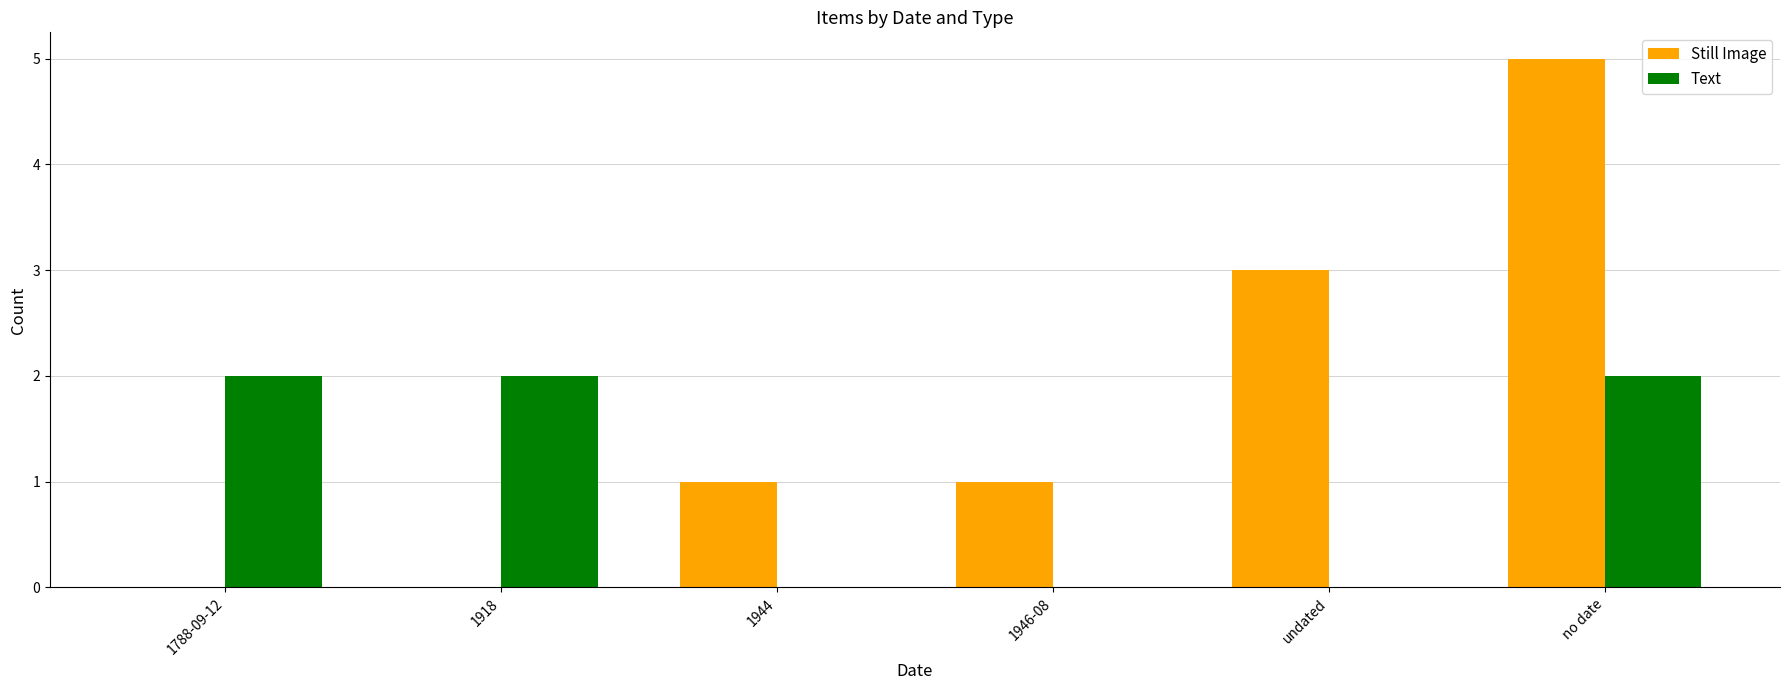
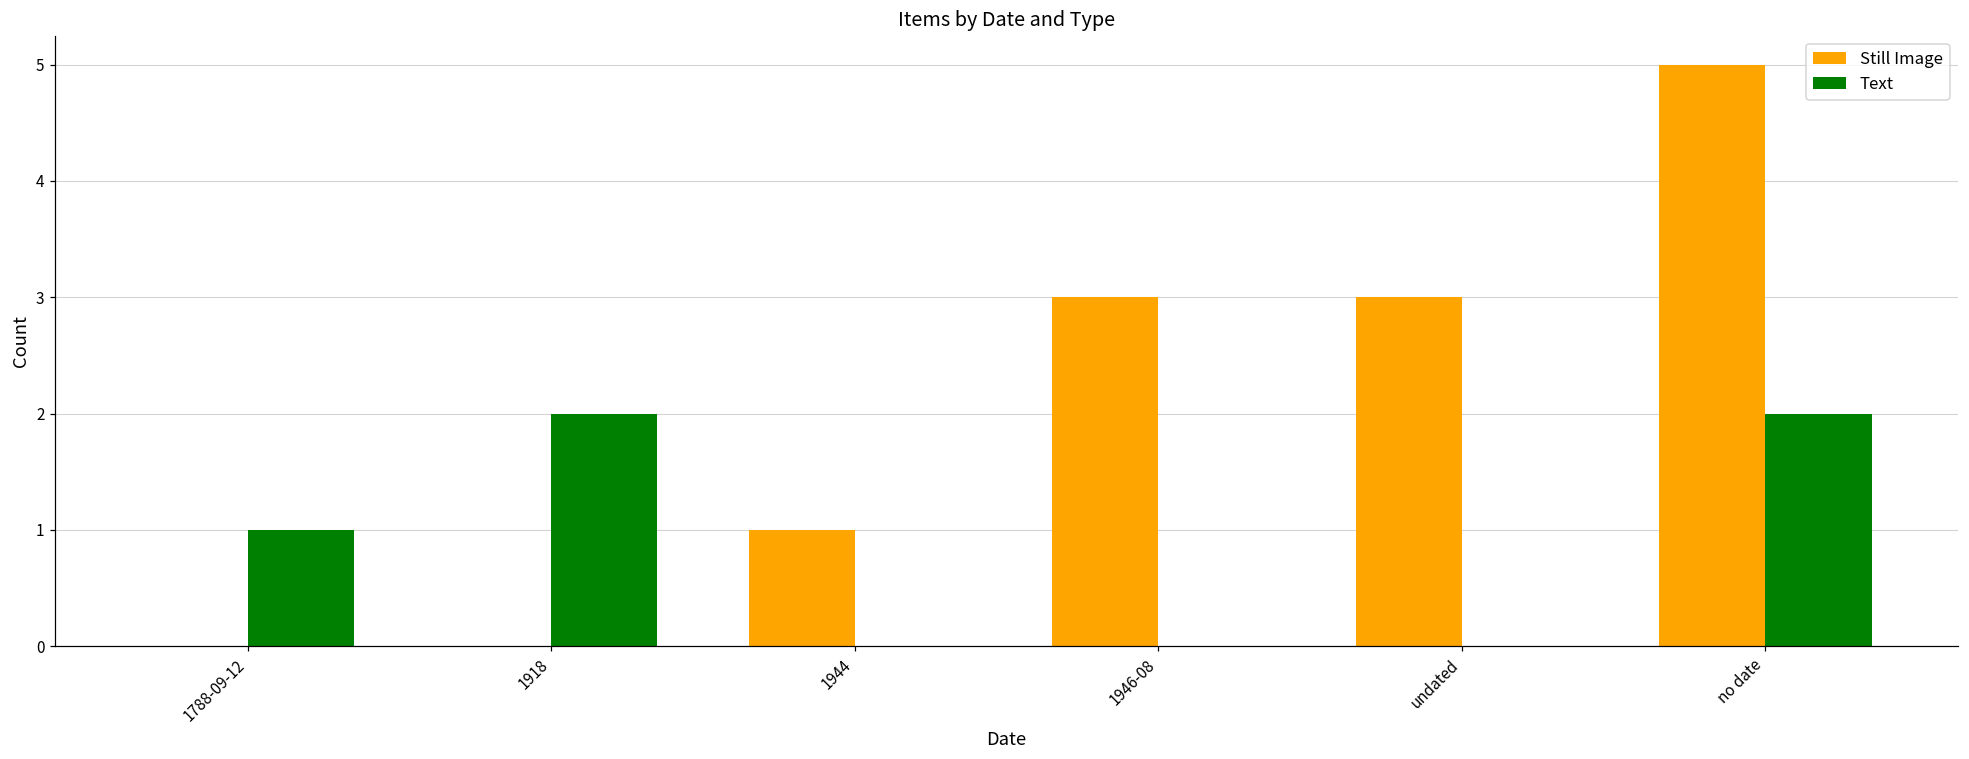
  {
    "Still Image": {
      "1788-09-12": 0,
      "1918": 0,
      "1944": 1,
-     "1946-08": 1,
+     "1946-08": 3,
      "undated": 3,
      "no date": 5
    },
    "Text": {
-     "1788-09-12": 2,
+     "1788-09-12": 1,
      "1918": 2,
      "1944": 0,
      "1946-08": 0,
      "undated": 0,
      "no date": 2
    }
  }
